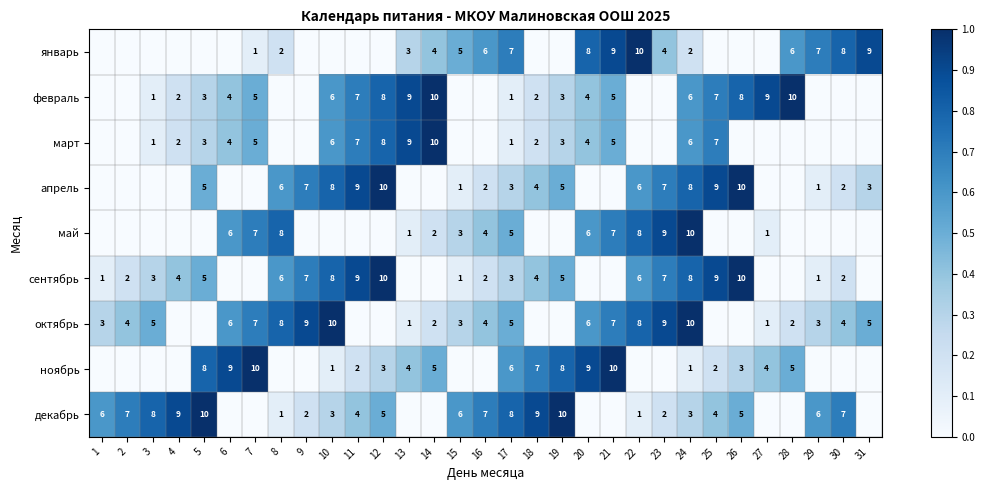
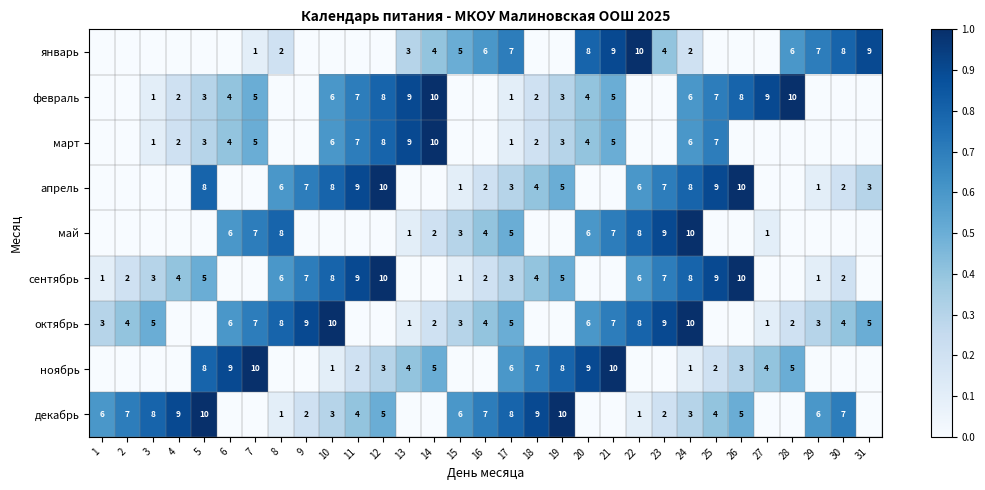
  {
    "январь": {
      "7": 1,
      "8": 2,
      "13": 3,
      "14": 4,
      "15": 5,
      "16": 6,
      "17": 7,
      "20": 8,
      "21": 9,
      "22": 10,
      "23": 4,
      "24": 2,
      "28": 6,
      "29": 7,
      "30": 8,
      "31": 9
    },
    "февраль": {
      "3": 1,
      "4": 2,
      "5": 3,
      "6": 4,
      "7": 5,
      "10": 6,
      "11": 7,
      "12": 8,
      "13": 9,
      "14": 10,
      "17": 1,
      "18": 2,
      "19": 3,
      "20": 4,
      "21": 5,
      "24": 6,
      "25": 7,
      "26": 8,
      "27": 9,
      "28": 10
    },
    "март": {
      "3": 1,
      "4": 2,
      "5": 3,
      "6": 4,
      "7": 5,
      "10": 6,
      "11": 7,
      "12": 8,
      "13": 9,
      "14": 10,
      "17": 1,
      "18": 2,
      "19": 3,
      "20": 4,
      "21": 5,
      "24": 6,
      "25": 7
    },
    "апрель": {
-     "5": 5,
+     "5": 8,
      "8": 6,
      "9": 7,
      "10": 8,
      "11": 9,
      "12": 10,
      "15": 1,
      "16": 2,
      "17": 3,
      "18": 4,
      "19": 5,
      "22": 6,
      "23": 7,
      "24": 8,
      "25": 9,
      "26": 10,
      "29": 1,
      "30": 2,
      "31": 3
    },
    "май": {
      "6": 6,
      "7": 7,
      "8": 8,
      "13": 1,
      "14": 2,
      "15": 3,
      "16": 4,
      "17": 5,
      "20": 6,
      "21": 7,
      "22": 8,
      "23": 9,
      "24": 10,
      "27": 1
    },
    "сентябрь": {
      "1": 1,
      "2": 2,
      "3": 3,
      "4": 4,
      "5": 5,
      "8": 6,
      "9": 7,
      "10": 8,
      "11": 9,
      "12": 10,
      "15": 1,
      "16": 2,
      "17": 3,
      "18": 4,
      "19": 5,
      "22": 6,
      "23": 7,
      "24": 8,
      "25": 9,
      "26": 10,
      "29": 1,
      "30": 2
    },
    "октябрь": {
      "1": 3,
      "2": 4,
      "3": 5,
      "6": 6,
      "7": 7,
      "8": 8,
      "9": 9,
      "10": 10,
      "13": 1,
      "14": 2,
      "15": 3,
      "16": 4,
      "17": 5,
      "20": 6,
      "21": 7,
      "22": 8,
      "23": 9,
      "24": 10,
      "27": 1,
      "28": 2,
      "29": 3,
      "30": 4,
      "31": 5
    },
    "ноябрь": {
      "5": 8,
      "6": 9,
      "7": 10,
      "10": 1,
      "11": 2,
      "12": 3,
      "13": 4,
      "14": 5,
      "17": 6,
      "18": 7,
      "19": 8,
      "20": 9,
      "21": 10,
      "24": 1,
      "25": 2,
      "26": 3,
      "27": 4,
      "28": 5
    },
    "декабрь": {
      "1": 6,
      "2": 7,
      "3": 8,
      "4": 9,
      "5": 10,
      "8": 1,
      "9": 2,
      "10": 3,
      "11": 4,
      "12": 5,
      "15": 6,
      "16": 7,
      "17": 8,
      "18": 9,
      "19": 10,
      "22": 1,
      "23": 2,
      "24": 3,
      "25": 4,
      "26": 5,
      "29": 6,
      "30": 7
    }
  }
